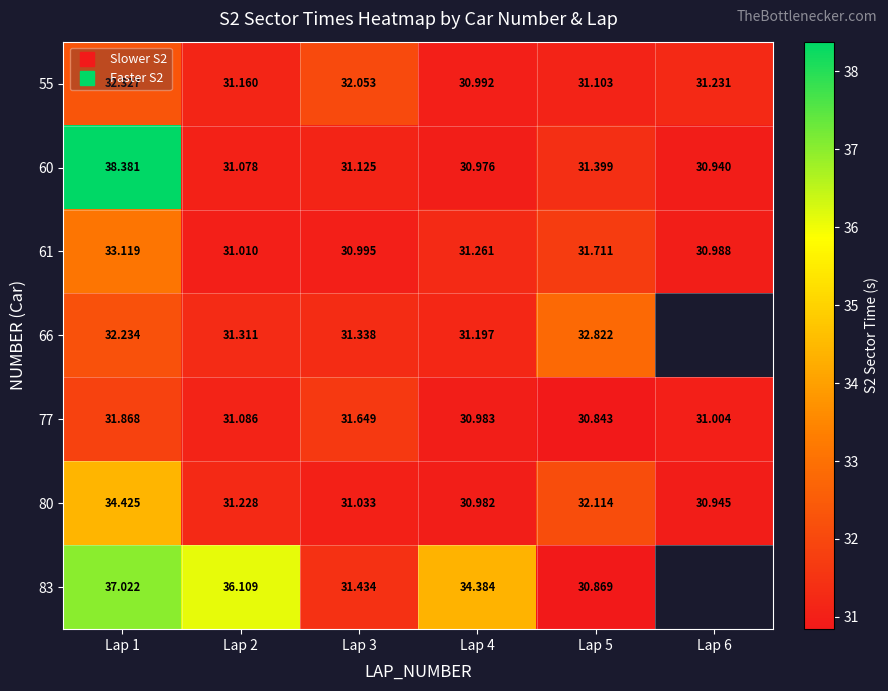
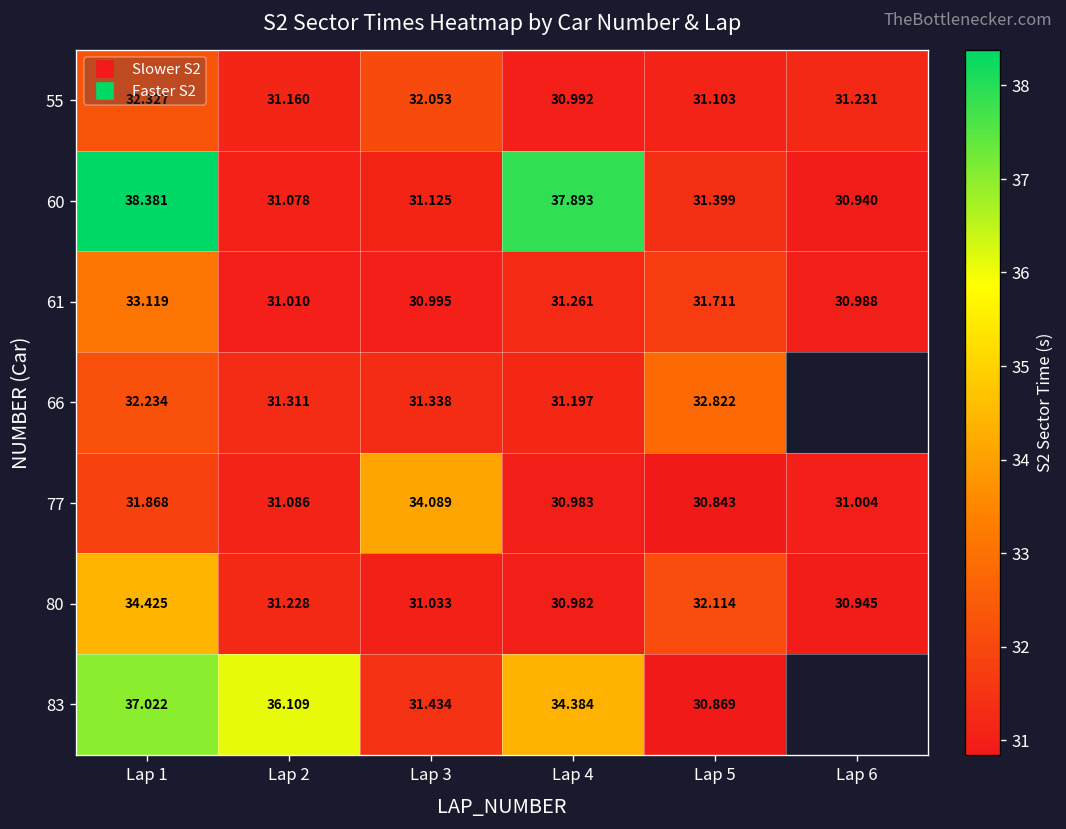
  {
    "55": {
      "Lap 2": 31.160,
      "Lap 3": 32.053,
      "Lap 4": 30.992,
      "Lap 5": 31.103,
      "Lap 6": 31.231
    },
    "60": {
      "Lap 1": 38.381,
      "Lap 2": 31.078,
      "Lap 3": 31.125,
-     "Lap 4": 30.976,
+     "Lap 4": 37.893,
      "Lap 5": 31.399,
      "Lap 6": 30.940
    },
    "61": {
      "Lap 1": 33.119,
      "Lap 2": 31.010,
      "Lap 3": 30.995,
      "Lap 4": 31.261,
      "Lap 5": 31.711,
      "Lap 6": 30.988
    },
    "66": {
      "Lap 1": 32.234,
      "Lap 2": 31.311,
      "Lap 3": 31.338,
      "Lap 4": 31.197,
      "Lap 5": 32.822
    },
    "77": {
      "Lap 1": 31.868,
      "Lap 2": 31.086,
-     "Lap 3": 31.649,
+     "Lap 3": 34.089,
      "Lap 4": 30.983,
      "Lap 5": 30.843,
      "Lap 6": 31.004
    },
    "80": {
      "Lap 1": 34.425,
      "Lap 2": 31.228,
      "Lap 3": 31.033,
      "Lap 4": 30.982,
      "Lap 5": 32.114,
      "Lap 6": 30.945
    },
    "83": {
      "Lap 1": 37.022,
      "Lap 2": 36.109,
      "Lap 3": 31.434,
      "Lap 4": 34.384,
      "Lap 5": 30.869
    }
  }
